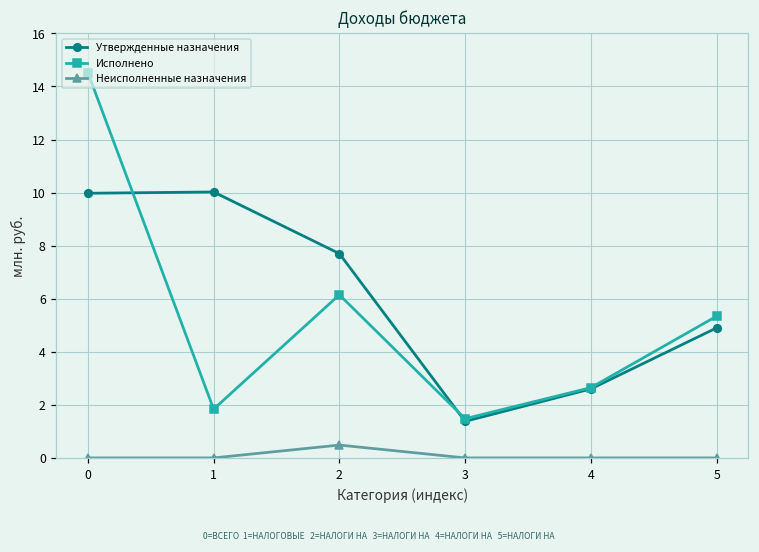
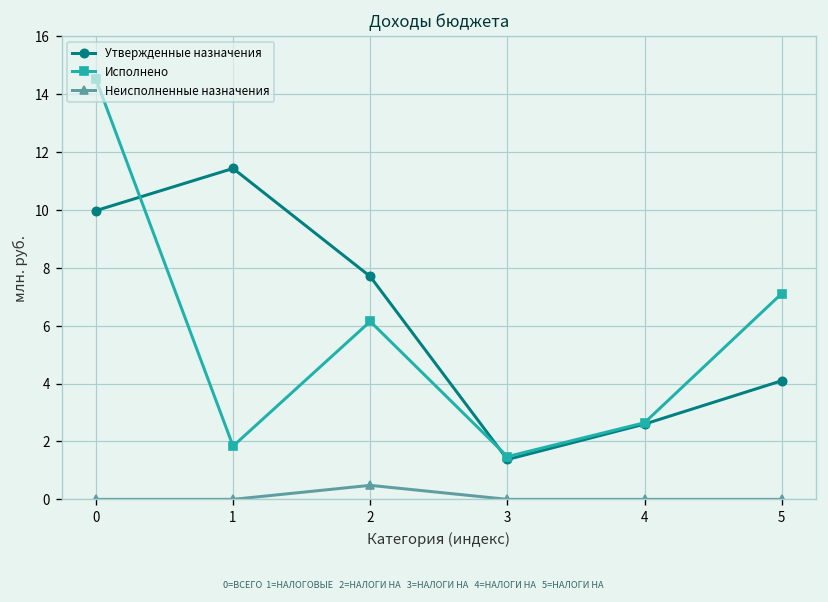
  {
    "Утвержденные назначения": {
      "0": 10.0,
-     "1": 10.0,
+     "1": 11.4,
      "2": 7.7,
-     "5": 4.9
+     "5": 4.1
    },
    "Исполнено": {
      "1": 1.8,
      "2": 6.1,
-     "5": 5.3
+     "5": 7.1
    },
    "Неисполненные назначения": {
      "0": 0.0,
      "1": 0.0,
      "2": 0.5,
      "3": 0.0,
      "4": 0.0,
      "5": 0.0
    }
  }
